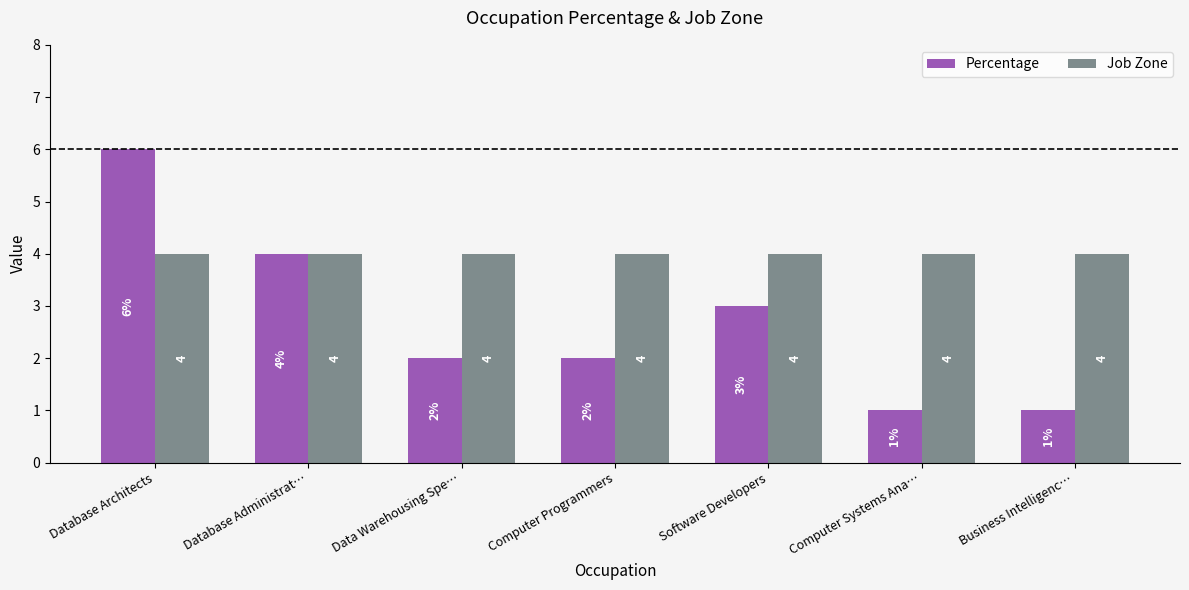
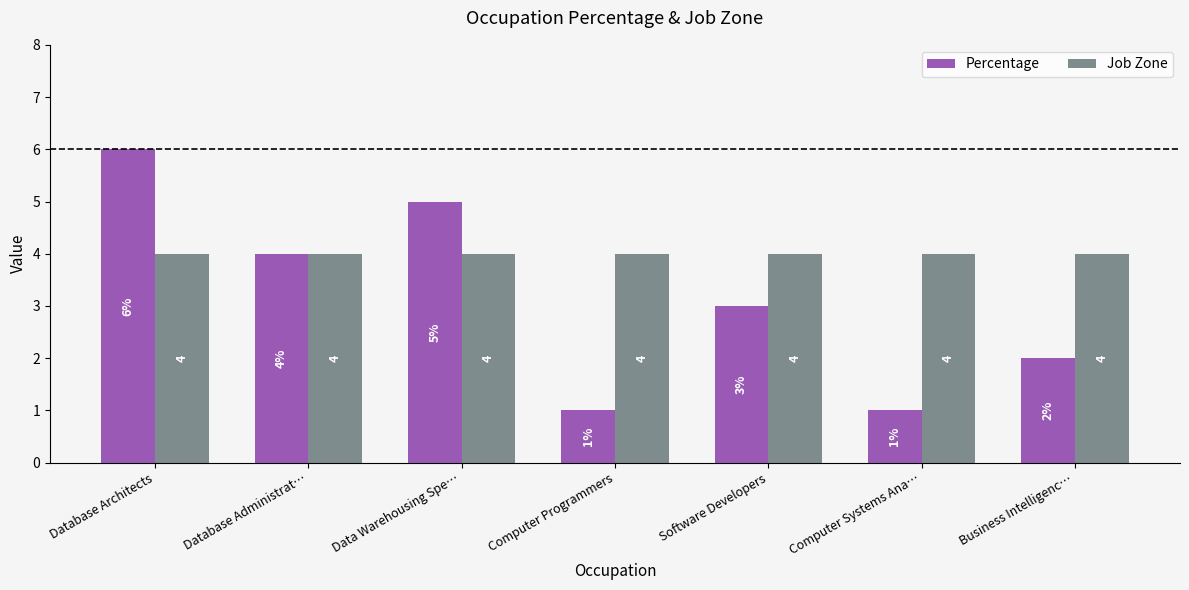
  {
    "Percentage": {
      "Database Architects": "6%",
      "Database Administrat…": "4%",
-     "Data Warehousing Spe…": "2%",
-     "Computer Programmers": "2%",
+     "Data Warehousing Spe…": "5%",
+     "Computer Programmers": "1%",
      "Software Developers": "3%",
      "Computer Systems Ana…": "1%",
-     "Business Intelligenc…": "1%"
+     "Business Intelligenc…": "2%"
    },
    "Job Zone": {
      "Database Architects": "4",
      "Database Administrat…": "4",
      "Data Warehousing Spe…": "4",
      "Computer Programmers": "4",
      "Software Developers": "4",
      "Computer Systems Ana…": "4",
      "Business Intelligenc…": "4"
    }
  }
